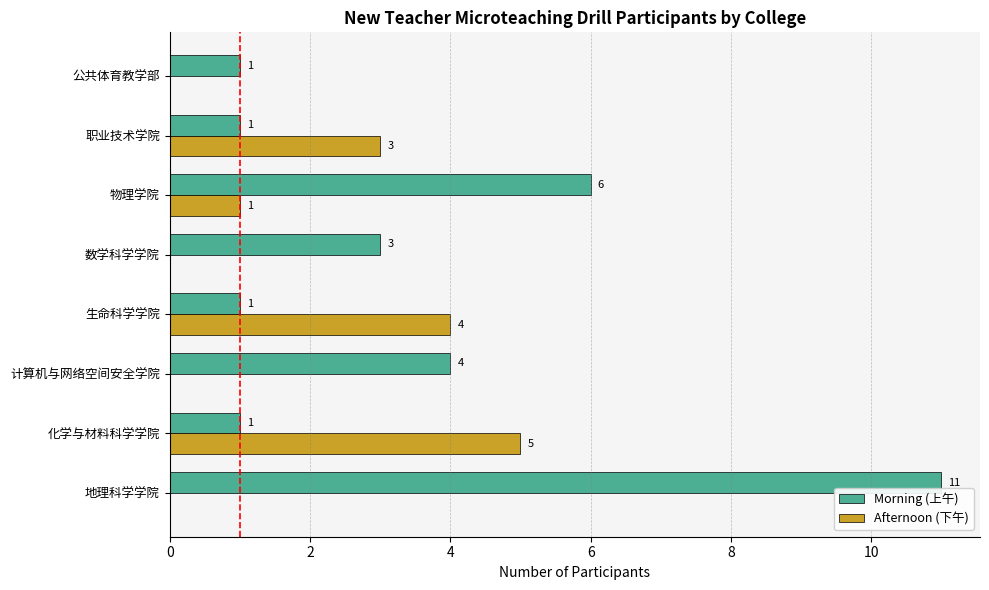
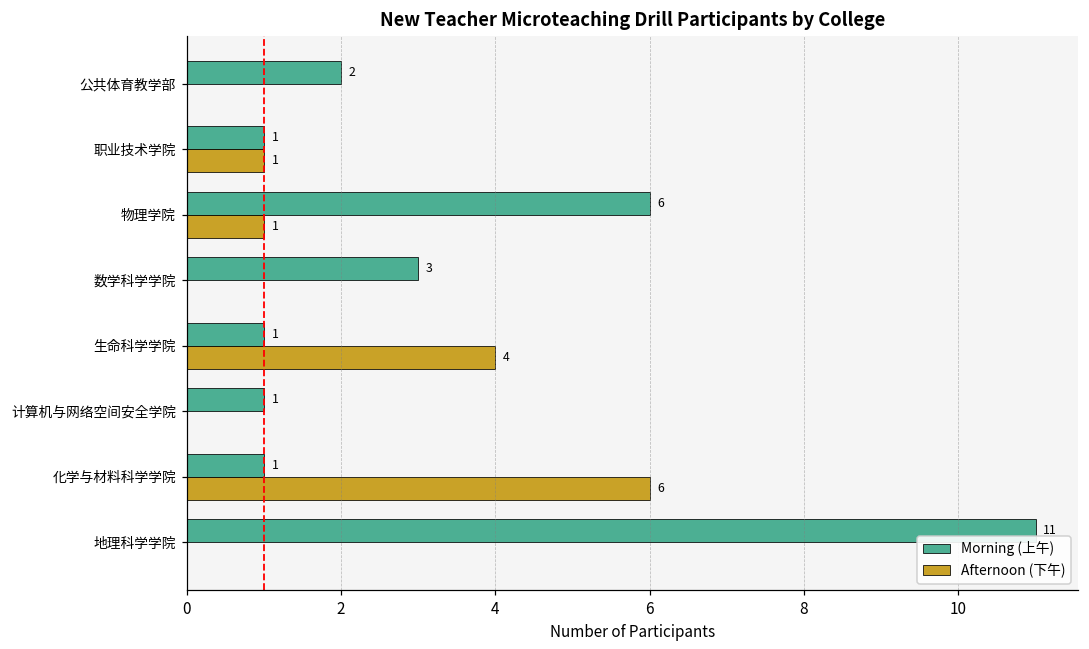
  {
    "Morning (上午)": {
-     "公共体育教学部": 1,
+     "公共体育教学部": 2,
      "职业技术学院": 1,
      "物理学院": 6,
      "数学科学学院": 3,
      "生命科学学院": 1,
-     "计算机与网络空间安全学院": 4,
+     "计算机与网络空间安全学院": 1,
      "化学与材料科学学院": 1,
      "地理科学学院": 11
    },
    "Afternoon (下午)": {
-     "职业技术学院": 3,
+     "职业技术学院": 1,
      "物理学院": 1,
      "生命科学学院": 4,
-     "化学与材料科学学院": 5
+     "化学与材料科学学院": 6
    }
  }
